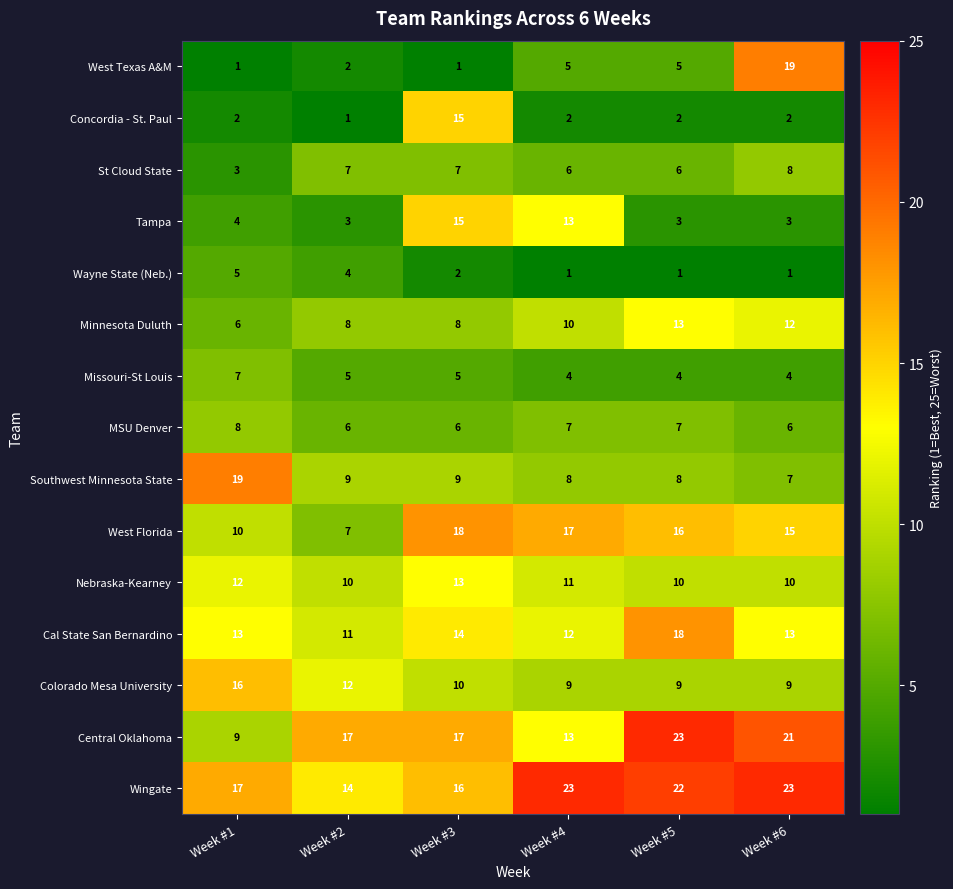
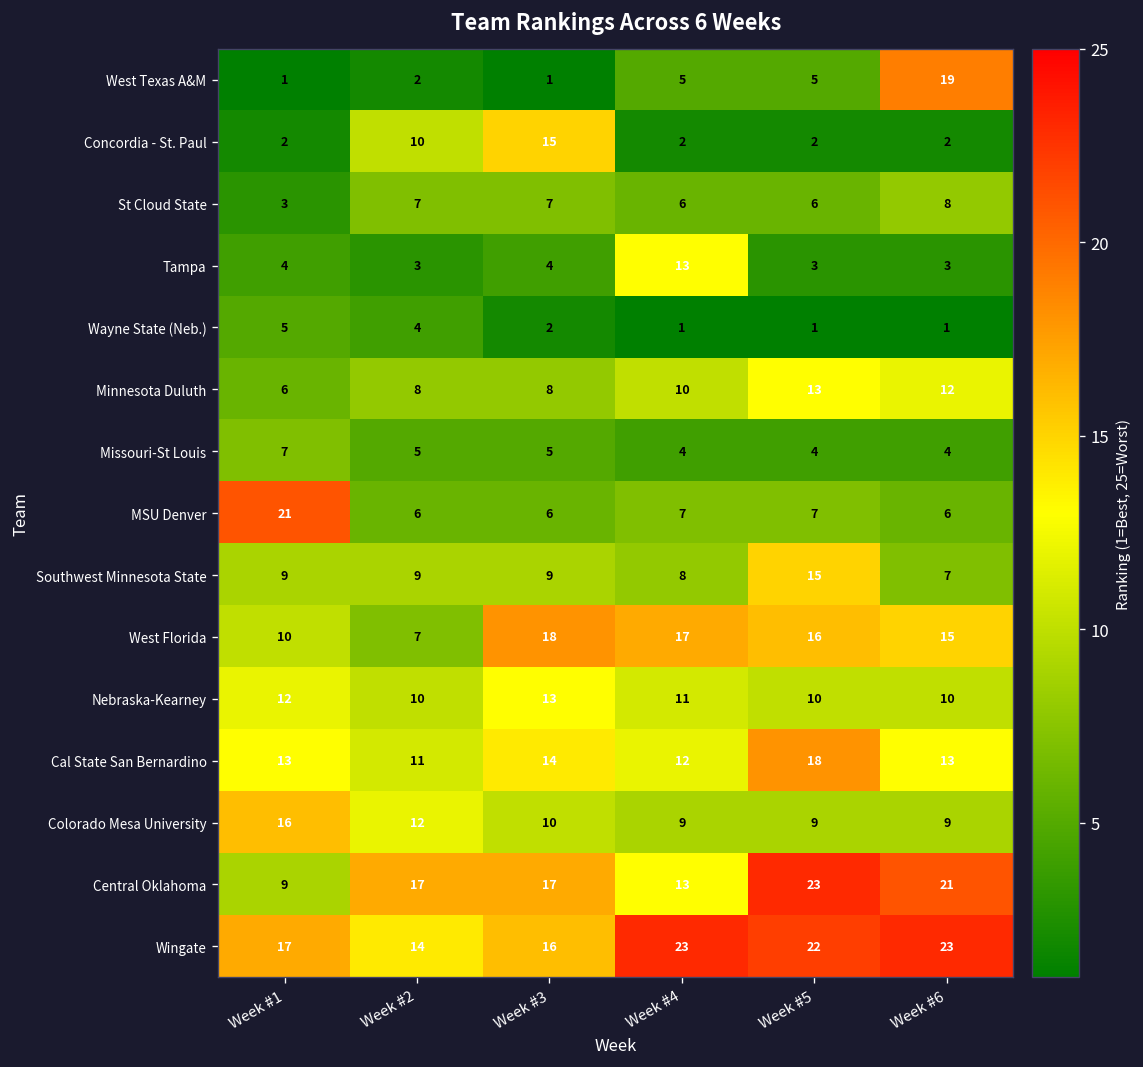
  {
    "West Texas A&M": {
      "Week #1": 1,
      "Week #2": 2,
      "Week #3": 1,
      "Week #4": 5,
      "Week #5": 5,
      "Week #6": 19
    },
    "Concordia - St. Paul": {
      "Week #1": 2,
-     "Week #2": 1,
+     "Week #2": 10,
      "Week #3": 15,
      "Week #4": 2,
      "Week #5": 2,
      "Week #6": 2
    },
    "St Cloud State": {
      "Week #1": 3,
      "Week #2": 7,
      "Week #3": 7,
      "Week #4": 6,
      "Week #5": 6,
      "Week #6": 8
    },
    "Tampa": {
      "Week #1": 4,
      "Week #2": 3,
-     "Week #3": 15,
+     "Week #3": 4,
      "Week #4": 13,
      "Week #5": 3,
      "Week #6": 3
    },
    "Wayne State (Neb.)": {
      "Week #1": 5,
      "Week #2": 4,
      "Week #3": 2,
      "Week #4": 1,
      "Week #5": 1,
      "Week #6": 1
    },
    "Minnesota Duluth": {
      "Week #1": 6,
      "Week #2": 8,
      "Week #3": 8,
      "Week #4": 10,
      "Week #5": 13,
      "Week #6": 12
    },
    "Missouri-St Louis": {
      "Week #1": 7,
      "Week #2": 5,
      "Week #3": 5,
      "Week #4": 4,
      "Week #5": 4,
      "Week #6": 4
    },
    "MSU Denver": {
-     "Week #1": 8,
+     "Week #1": 21,
      "Week #2": 6,
      "Week #3": 6,
      "Week #4": 7,
      "Week #5": 7,
      "Week #6": 6
    },
    "Southwest Minnesota State": {
-     "Week #1": 19,
+     "Week #1": 9,
      "Week #2": 9,
      "Week #3": 9,
      "Week #4": 8,
-     "Week #5": 8,
+     "Week #5": 15,
      "Week #6": 7
    },
    "West Florida": {
      "Week #1": 10,
      "Week #2": 7,
      "Week #3": 18,
      "Week #4": 17,
      "Week #5": 16,
      "Week #6": 15
    },
    "Nebraska-Kearney": {
      "Week #1": 12,
      "Week #2": 10,
      "Week #3": 13,
      "Week #4": 11,
      "Week #5": 10,
      "Week #6": 10
    },
    "Cal State San Bernardino": {
      "Week #1": 13,
      "Week #2": 11,
      "Week #3": 14,
      "Week #4": 12,
      "Week #5": 18,
      "Week #6": 13
    },
    "Colorado Mesa University": {
      "Week #1": 16,
      "Week #2": 12,
      "Week #3": 10,
      "Week #4": 9,
      "Week #5": 9,
      "Week #6": 9
    },
    "Central Oklahoma": {
      "Week #1": 9,
      "Week #2": 17,
      "Week #3": 17,
      "Week #4": 13,
      "Week #5": 23,
      "Week #6": 21
    },
    "Wingate": {
      "Week #1": 17,
      "Week #2": 14,
      "Week #3": 16,
      "Week #4": 23,
      "Week #5": 22,
      "Week #6": 23
    }
  }
